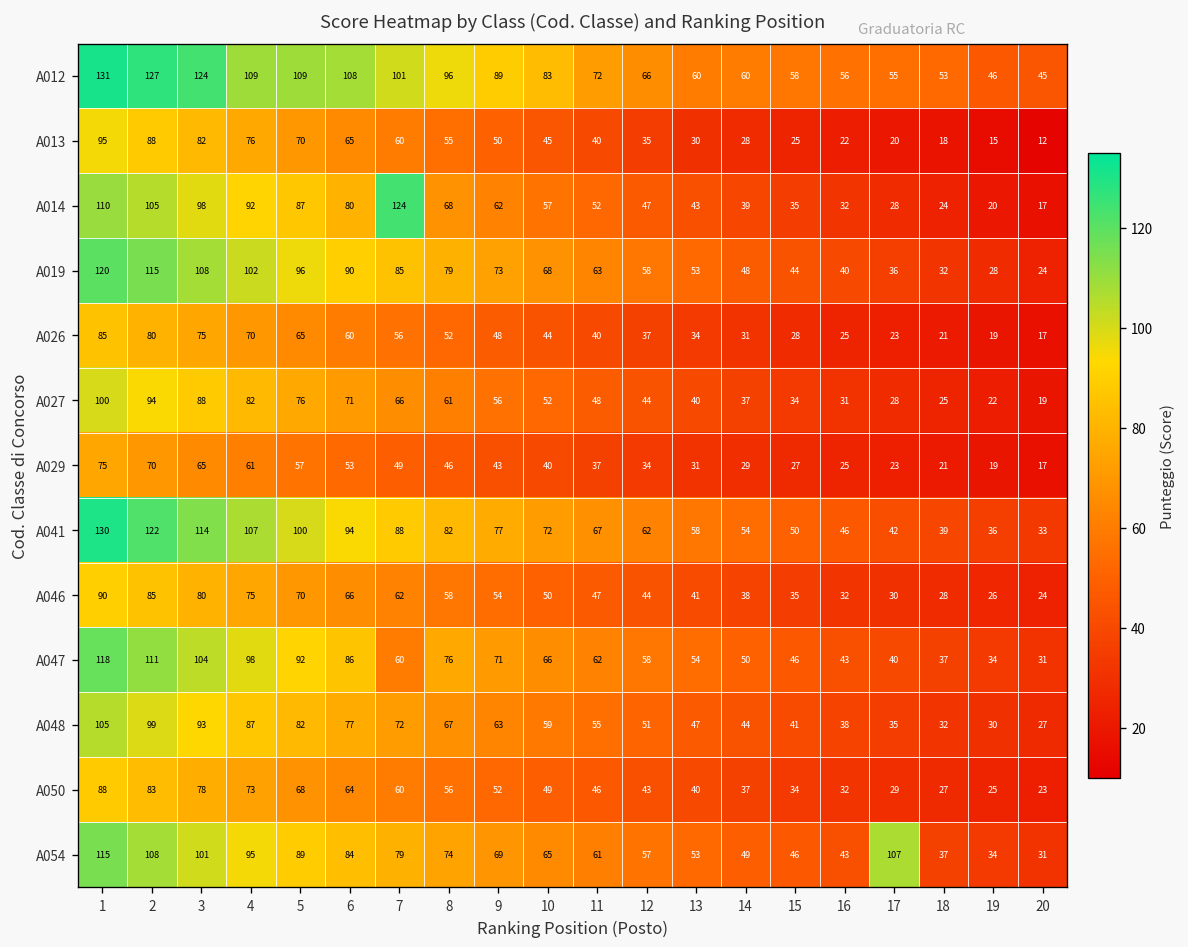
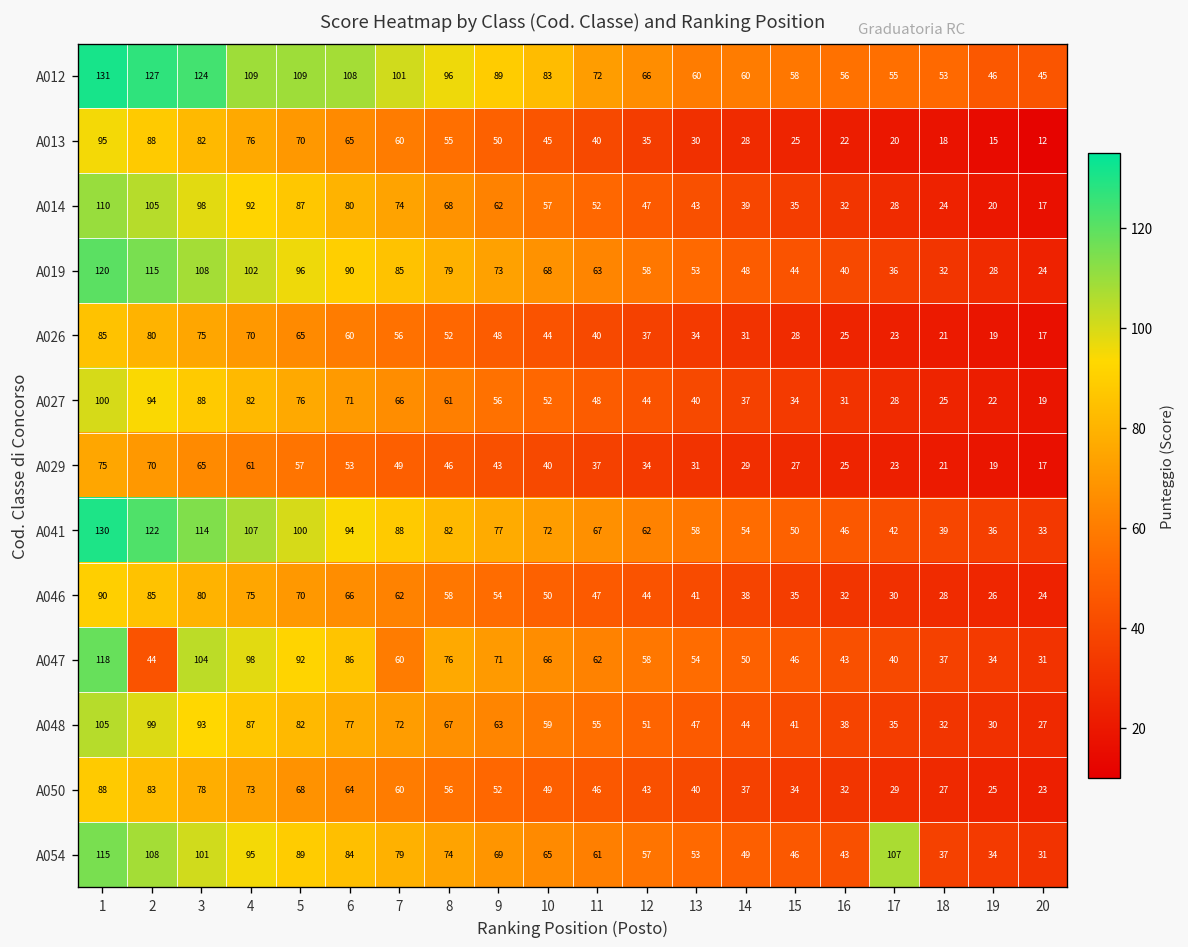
  {
    "A014": {
      "1": 110,
      "2": 105,
      "3": 98,
      "4": 92,
      "5": 87,
      "6": 80,
-     "7": 124,
+     "7": 74,
      "8": 68,
      "9": 62,
      "10": 57,
      "11": 52,
      "12": 47,
      "13": 43,
      "14": 39,
      "15": 35,
      "16": 32,
      "17": 28,
      "18": 24,
      "19": 20,
      "20": 17
    },
    "A047": {
      "1": 118,
-     "2": 111,
+     "2": 44,
      "3": 104,
      "4": 98,
      "5": 92,
      "6": 86,
      "7": 60,
      "8": 76,
      "9": 71,
      "10": 66,
      "11": 62,
      "12": 58,
      "13": 54,
      "14": 50,
      "15": 46,
      "16": 43,
      "17": 40,
      "18": 37,
      "19": 34,
      "20": 31
    }
  }
